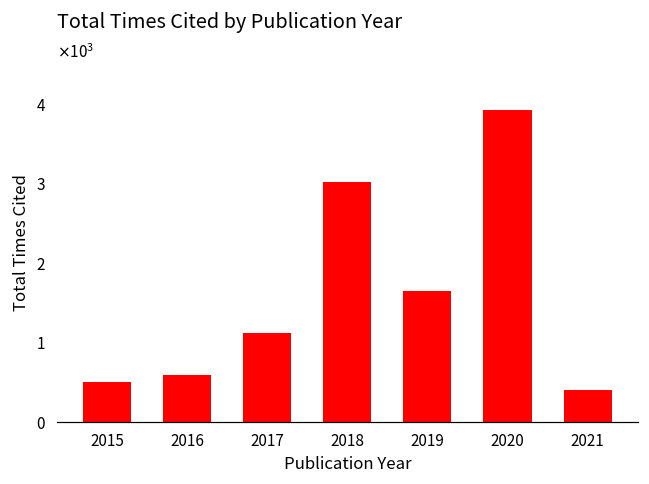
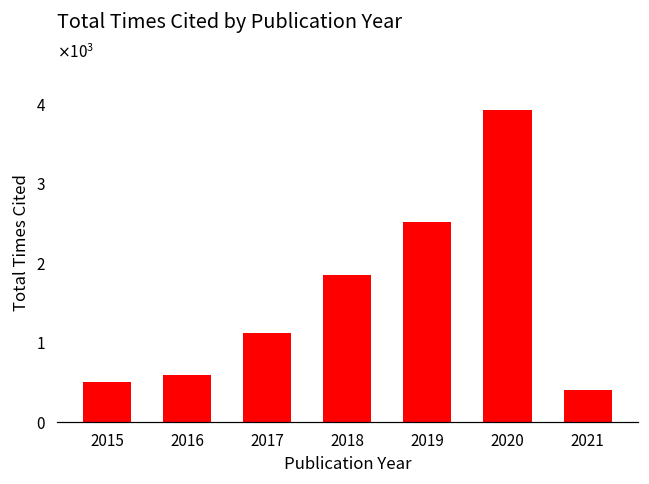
  {
    "2015": 500,
    "2016": 600,
    "2017": 1100,
-   "2018": 3000,
-   "2019": 1700,
+   "2018": 1800,
+   "2019": 2500,
    "2020": 3900,
    "2021": 400
  }
